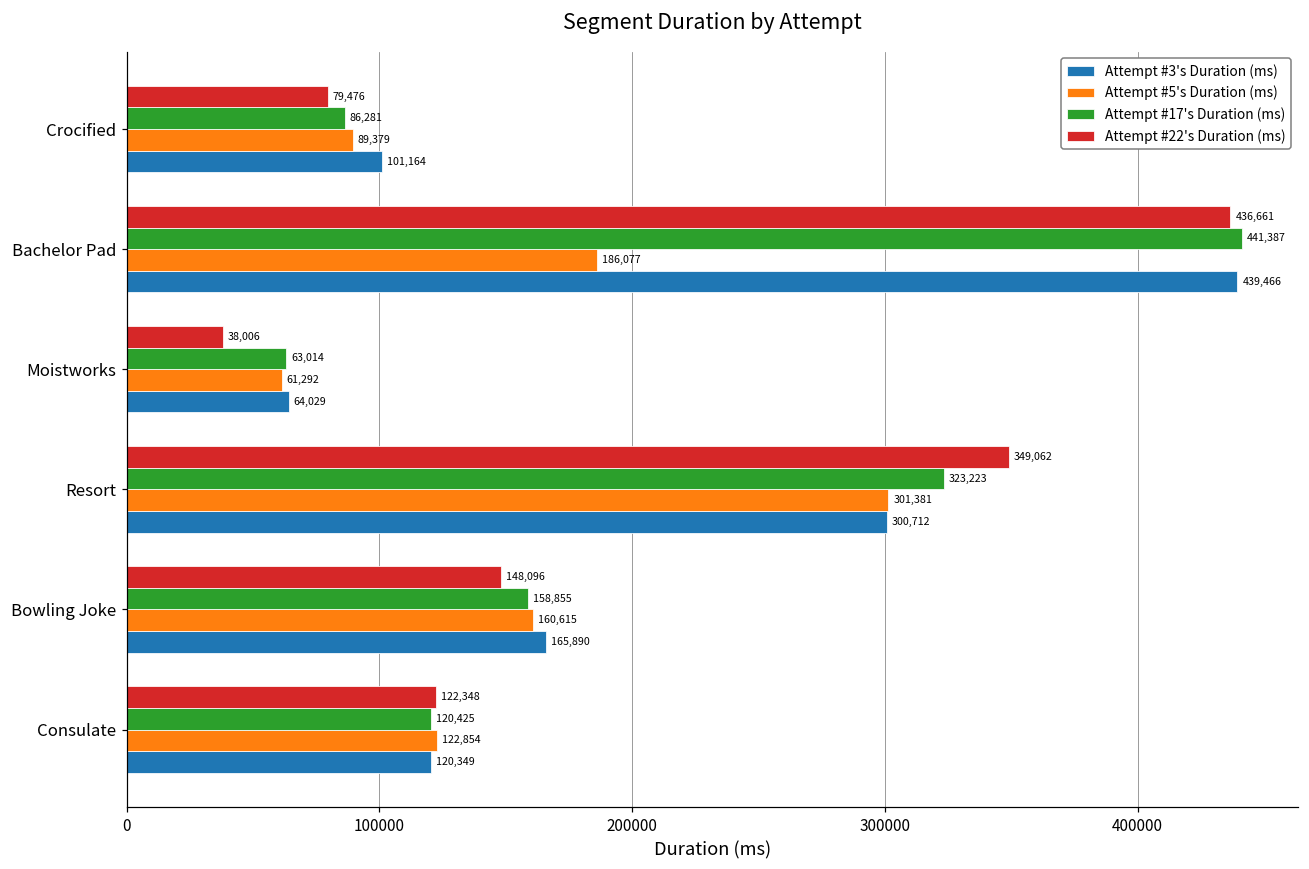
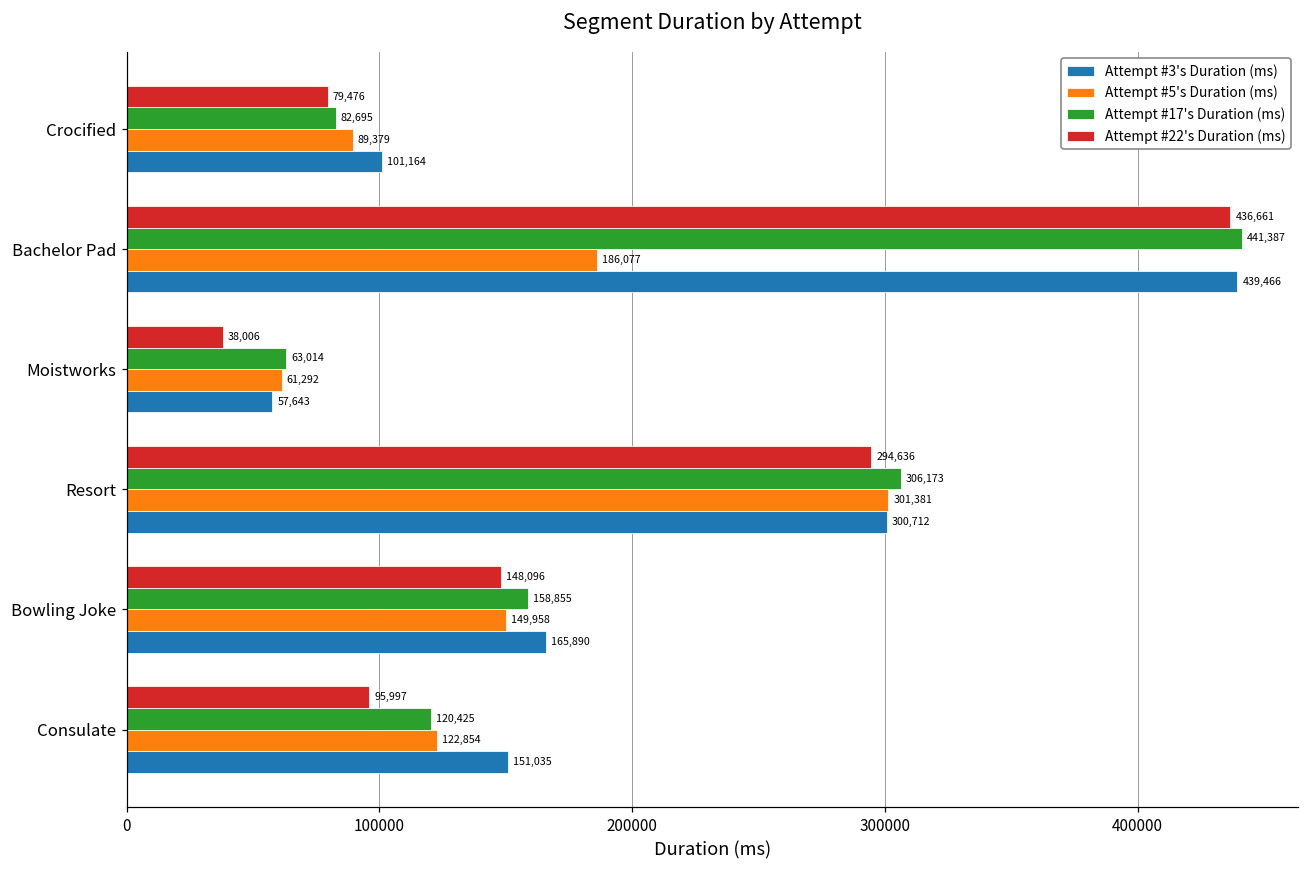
  {
    "Attempt #3's Duration (ms)": {
      "Crocified": "101,164",
      "Bachelor Pad": "439,466",
-     "Moistworks": "64,029",
+     "Moistworks": "57,643",
      "Resort": "300,712",
      "Bowling Joke": "165,890",
-     "Consulate": "120,349"
+     "Consulate": "151,035"
    },
    "Attempt #5's Duration (ms)": {
      "Crocified": "89,379",
      "Bachelor Pad": "186,077",
      "Moistworks": "61,292",
      "Resort": "301,381",
-     "Bowling Joke": "160,615",
+     "Bowling Joke": "149,958",
      "Consulate": "122,854"
    },
    "Attempt #17's Duration (ms)": {
-     "Crocified": "86,281",
+     "Crocified": "82,695",
      "Bachelor Pad": "441,387",
      "Moistworks": "63,014",
-     "Resort": "323,223",
+     "Resort": "306,173",
      "Bowling Joke": "158,855",
      "Consulate": "120,425"
    },
    "Attempt #22's Duration (ms)": {
      "Crocified": "79,476",
      "Bachelor Pad": "436,661",
      "Moistworks": "38,006",
-     "Resort": "349,062",
+     "Resort": "294,636",
      "Bowling Joke": "148,096",
-     "Consulate": "122,348"
+     "Consulate": "95,997"
    }
  }
